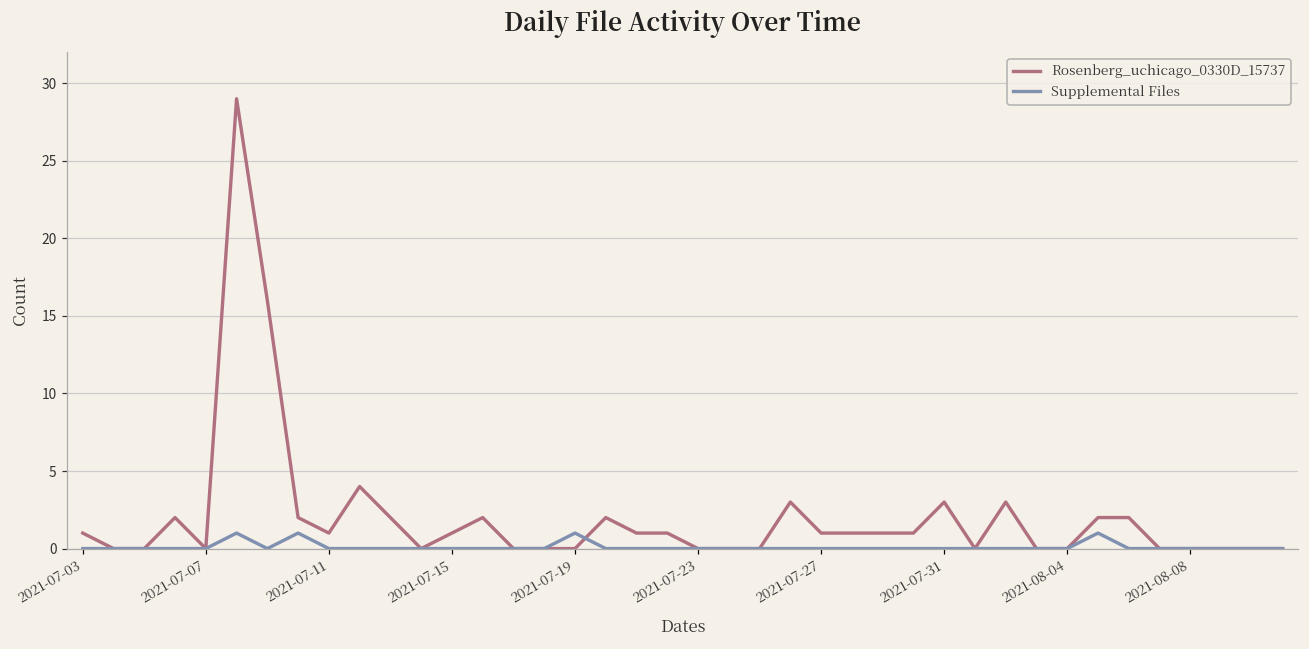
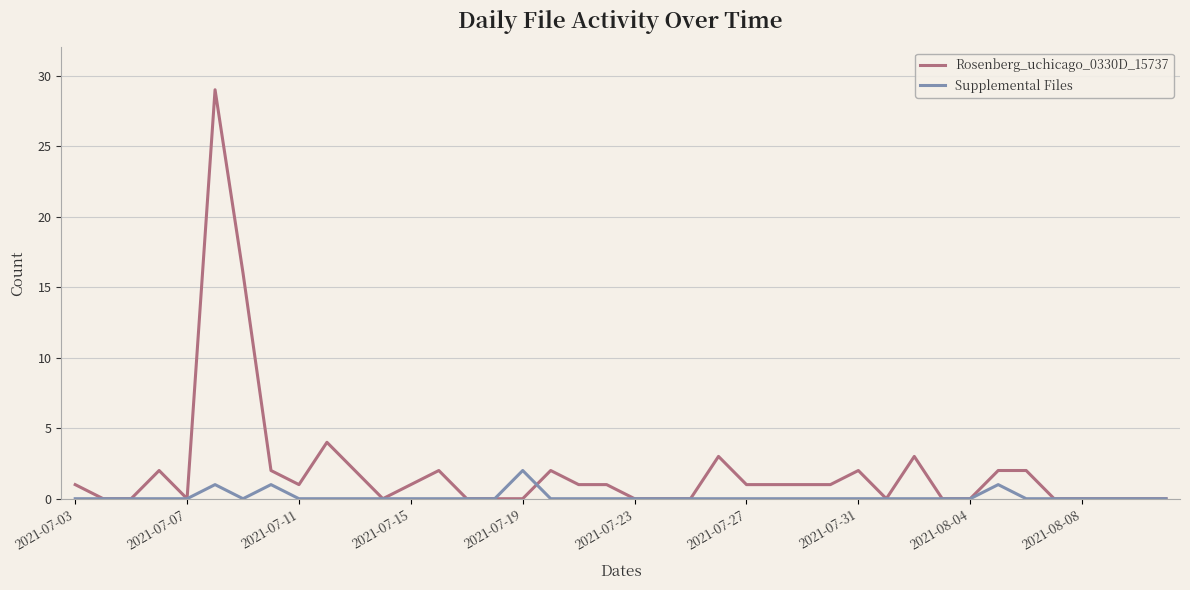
  {
    "Rosenberg_uchicago_0330D_15737": {
      "2021-07-03": 1,
      "2021-07-11": 1,
      "2021-07-15": 1,
      "2021-07-19": 0,
      "2021-07-27": 1,
-     "2021-07-31": 3
+     "2021-07-31": 2
    },
    "Supplemental Files": {
      "2021-07-03": 0,
      "2021-07-11": 0,
      "2021-07-15": 0,
-     "2021-07-19": 1,
+     "2021-07-19": 2,
      "2021-07-27": 0,
      "2021-07-31": 0
    }
  }
